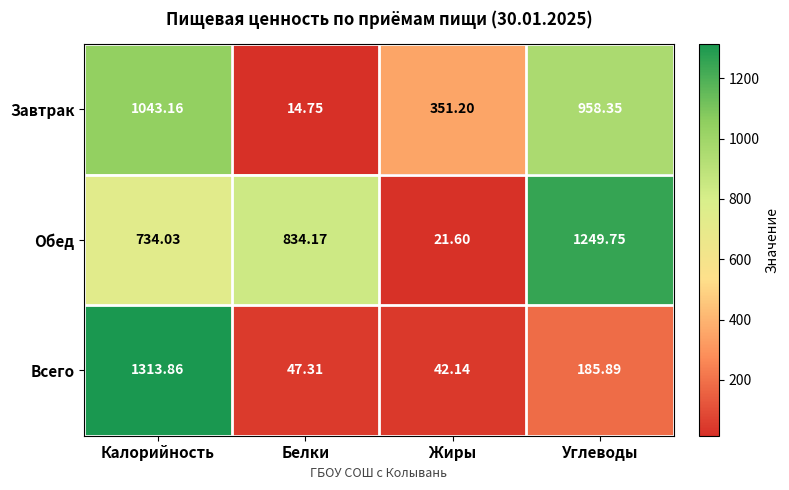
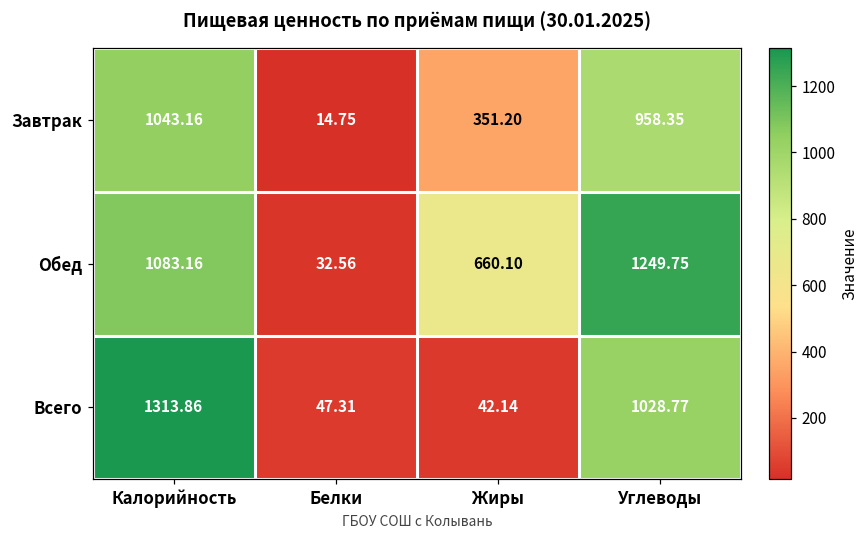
  {
    "Завтрак": {
      "Калорийность": 1043.16,
      "Белки": 14.75,
      "Жиры": 351.20,
      "Углеводы": 958.35
    },
    "Обед": {
-     "Калорийность": 734.03,
-     "Белки": 834.17,
-     "Жиры": 21.60,
+     "Калорийность": 1083.16,
+     "Белки": 32.56,
+     "Жиры": 660.10,
      "Углеводы": 1249.75
    },
    "Всего": {
      "Калорийность": 1313.86,
      "Белки": 47.31,
      "Жиры": 42.14,
-     "Углеводы": 185.89
+     "Углеводы": 1028.77
    }
  }
